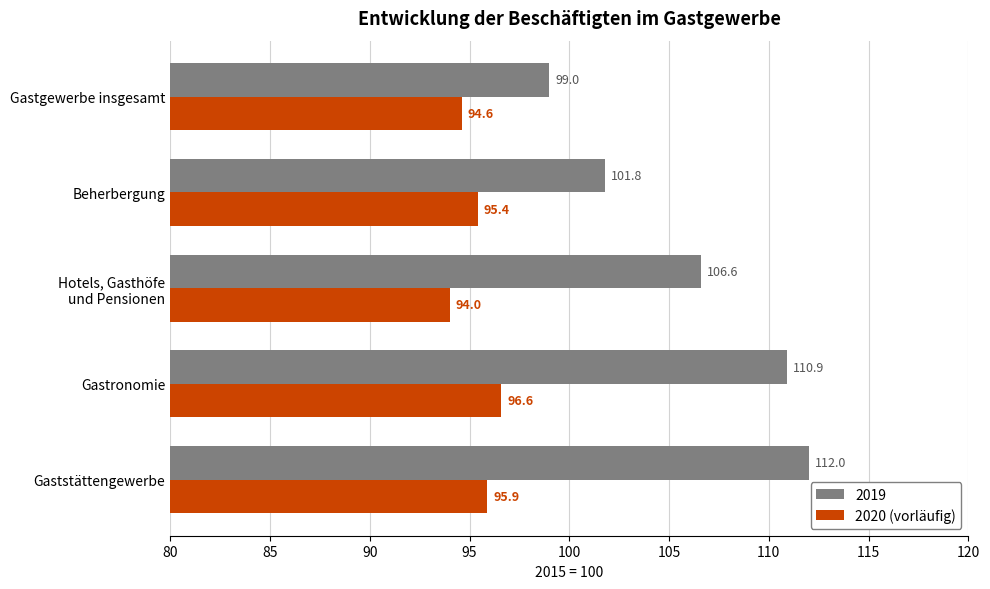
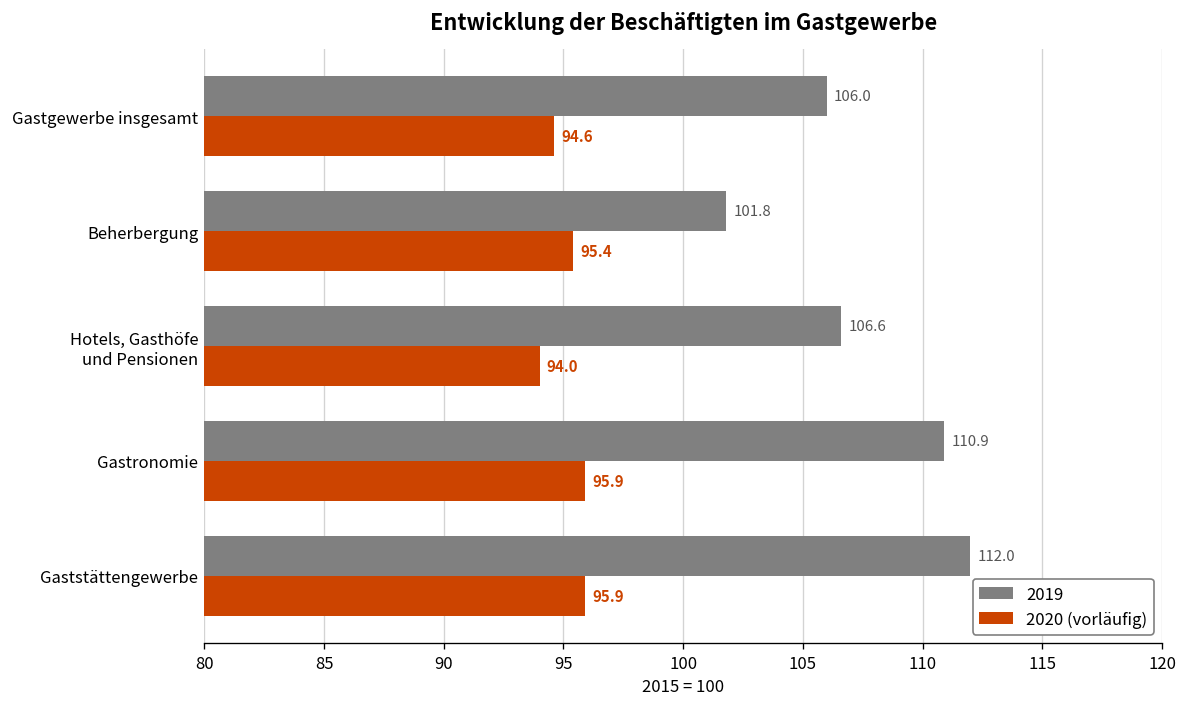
  {
    "2019": {
-     "Gastgewerbe insgesamt": 99.0,
+     "Gastgewerbe insgesamt": 106.0,
      "Beherbergung": 101.8,
      "Hotels, Gasthöfe und Pensionen": 106.6,
      "Gastronomie": 110.9,
      "Gaststättengewerbe": 112.0
    },
    "2020 (vorläufig)": {
      "Gastgewerbe insgesamt": 94.6,
      "Beherbergung": 95.4,
      "Hotels, Gasthöfe und Pensionen": 94.0,
-     "Gastronomie": 96.6,
+     "Gastronomie": 95.9,
      "Gaststättengewerbe": 95.9
    }
  }
